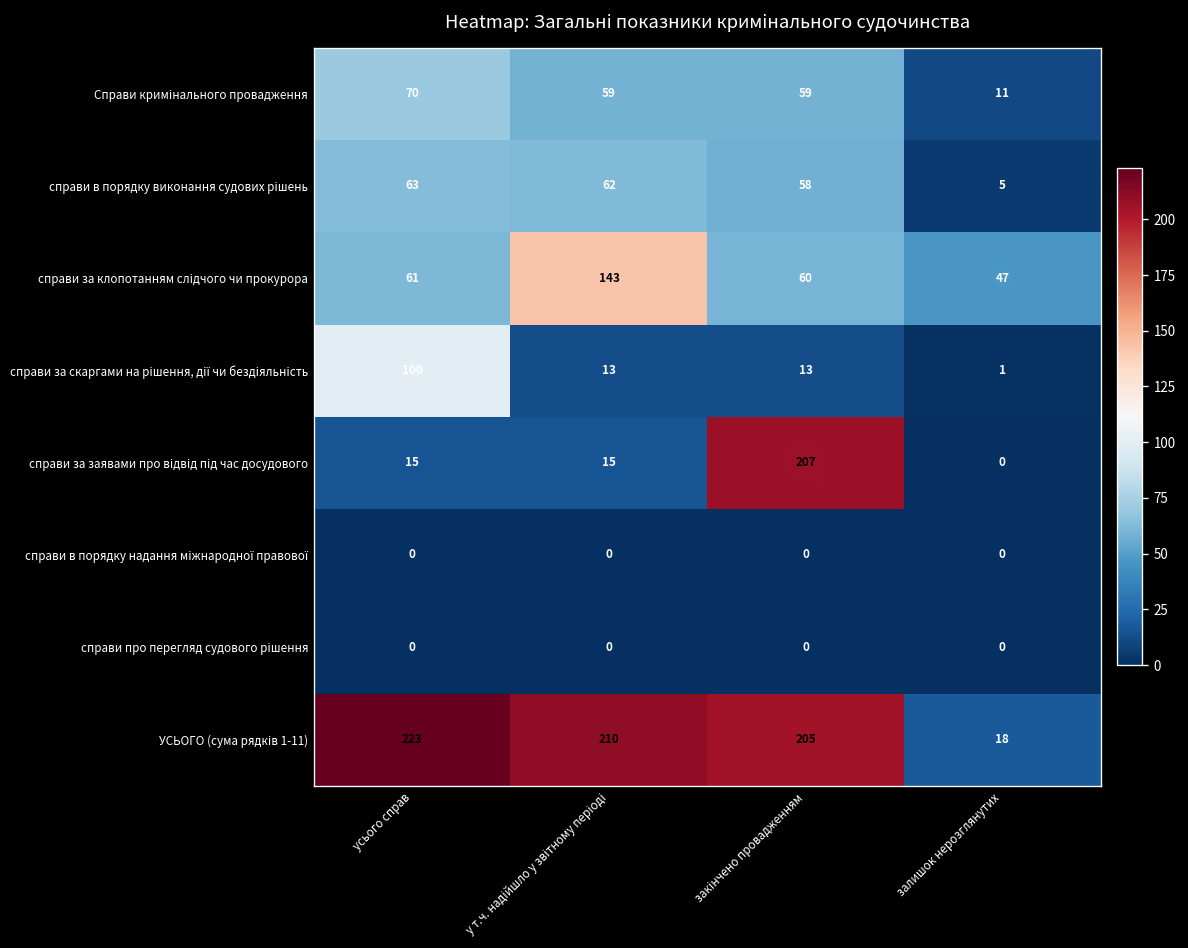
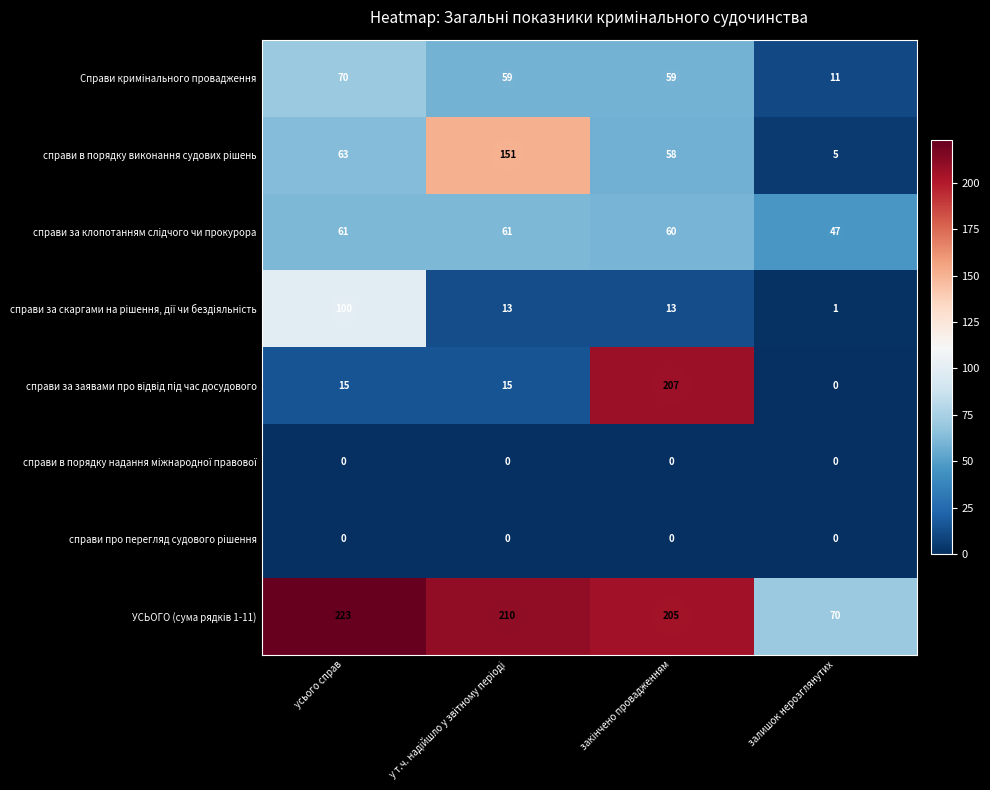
  {
    "справи в порядку виконання судових рішень": {
-     "у т.ч. надійшло у звітному періоді": 62
+     "у т.ч. надійшло у звітному періоді": 151
    },
    "справи за клопотанням слідчого чи прокурора": {
-     "у т.ч. надійшло у звітному періоді": 143
+     "у т.ч. надійшло у звітному періоді": 61
    },
    "УСЬОГО (сума рядків 1-11)": {
-     "залишок нерозглянутих": 18
+     "залишок нерозглянутих": 70
    }
  }
